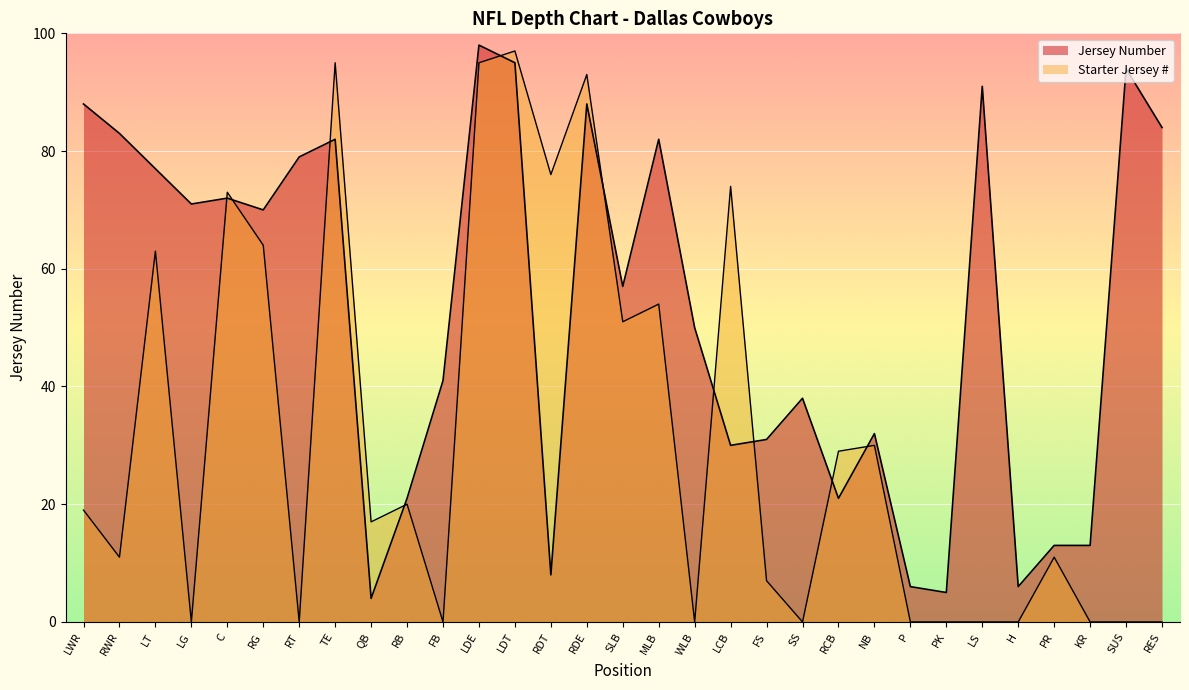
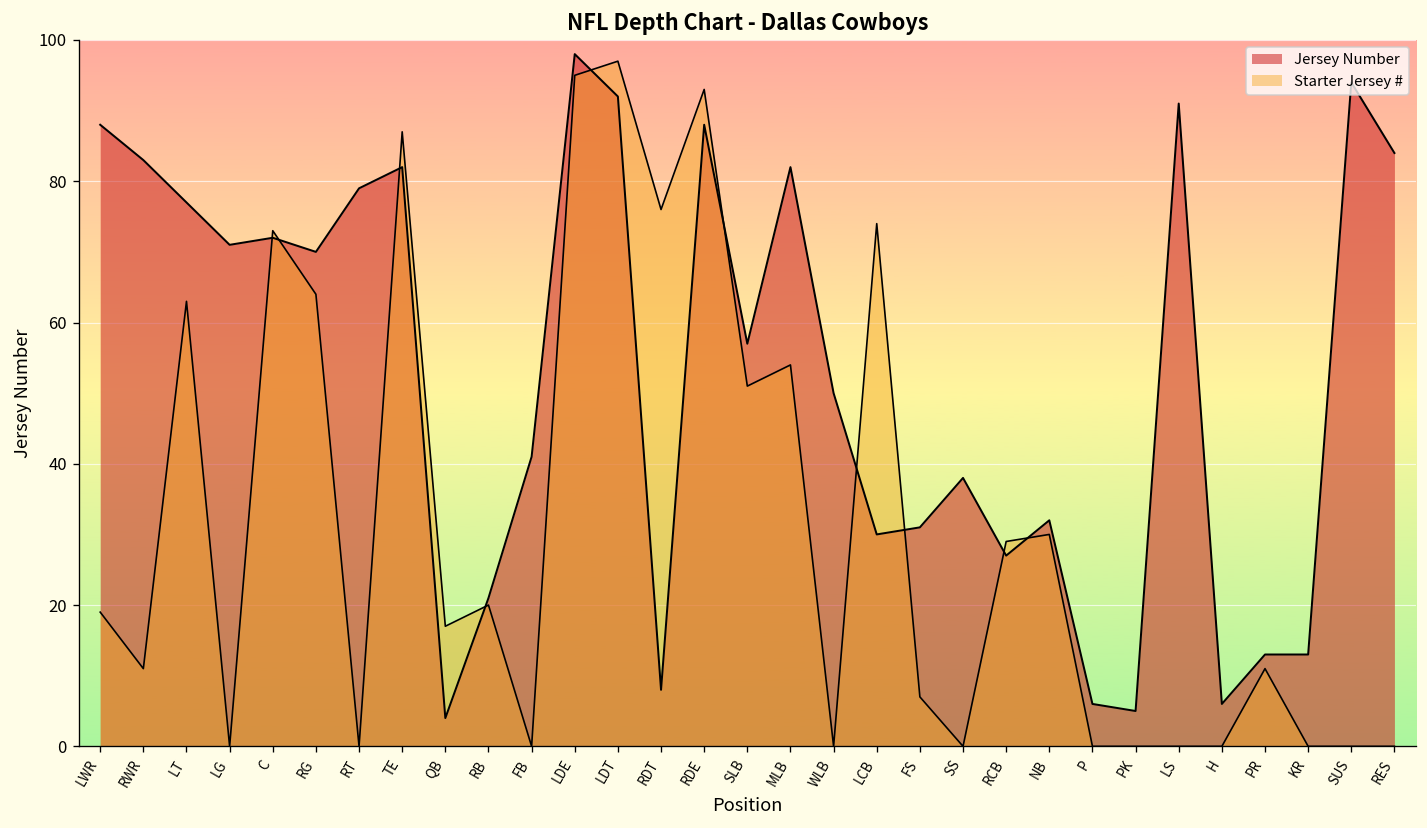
  {
    "Jersey Number": {
      "LWR": 88,
      "RWR": 83,
      "LT": 77,
      "LG": 71,
      "C": 72,
      "RG": 70,
      "RT": 79,
      "TE": 82,
      "QB": 4,
      "RB": 21,
      "FB": 41,
      "LDE": 98,
-     "LDT": 95,
+     "LDT": 92,
      "RDT": 8,
      "RDE": 88,
      "SLB": 57,
      "MLB": 82,
      "WLB": 50,
      "LCB": 30,
      "FS": 31,
      "SS": 38,
-     "RCB": 21,
+     "RCB": 27,
      "NB": 32,
      "P": 6,
      "PK": 5,
      "LS": 91,
      "H": 6,
      "PR": 13,
      "KR": 13,
      "RES": 84
    },
    "Starter Jersey #": {
      "LWR": 19,
      "RWR": 11,
      "LT": 63,
      "LG": 0,
      "C": 73,
      "RG": 64,
      "RT": 0,
-     "TE": 95,
+     "TE": 87,
      "QB": 17,
      "RB": 20,
      "FB": 0,
      "LDE": 95,
      "LDT": 97,
      "RDT": 76,
      "RDE": 93,
      "SLB": 51,
      "MLB": 54,
      "WLB": 0,
      "LCB": 74,
      "FS": 7,
      "SS": 0,
      "RCB": 29,
      "NB": 30,
      "P": 0,
      "PK": 0,
      "LS": 0,
      "H": 0,
      "PR": 11,
      "KR": 0,
      "SUS": 0,
      "RES": 0
    }
  }
